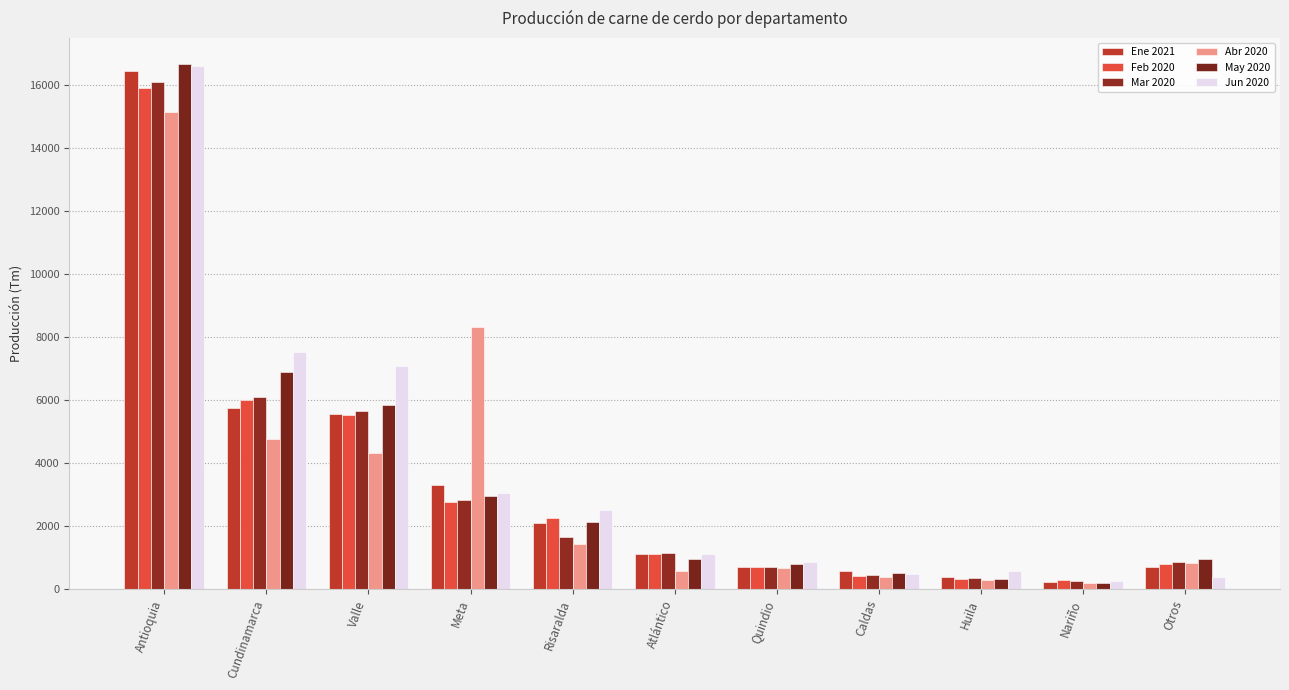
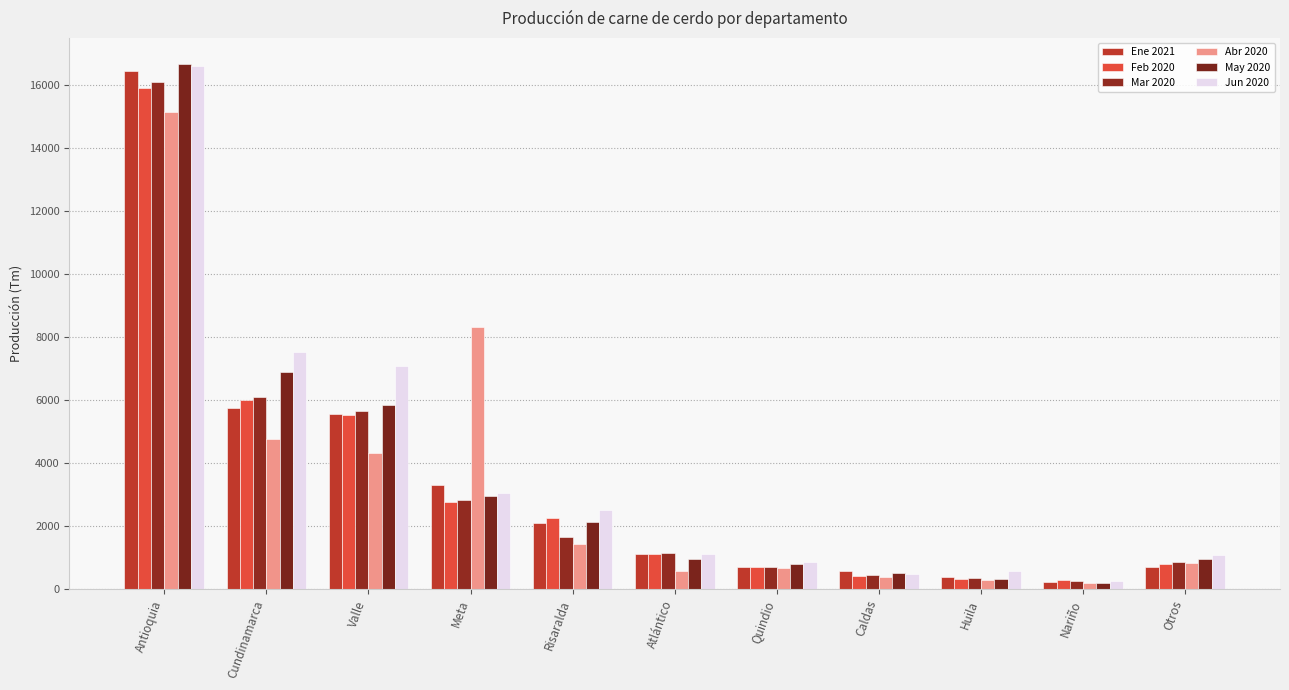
  {
    "Abr 2020": {
      "Antioquia": 15100,
      "Cundinamarca": 4800,
      "Valle": 4300,
      "Meta": 8300,
      "Risaralda": 1400,
      "Atlántico": 600,
      "Quindio": 700,
      "Caldas": 400,
      "Huila": 300,
      "Nariño": 200,
      "Otros": 800
    },
    "Jun 2020": {
      "Antioquia": 16600,
      "Cundinamarca": 7500,
      "Valle": 7100,
      "Meta": 3000,
      "Risaralda": 2500,
      "Atlántico": 1100,
      "Quindio": 900,
      "Caldas": 500,
      "Huila": 600,
      "Nariño": 200,
-     "Otros": 400
+     "Otros": 1100
    }
  }
